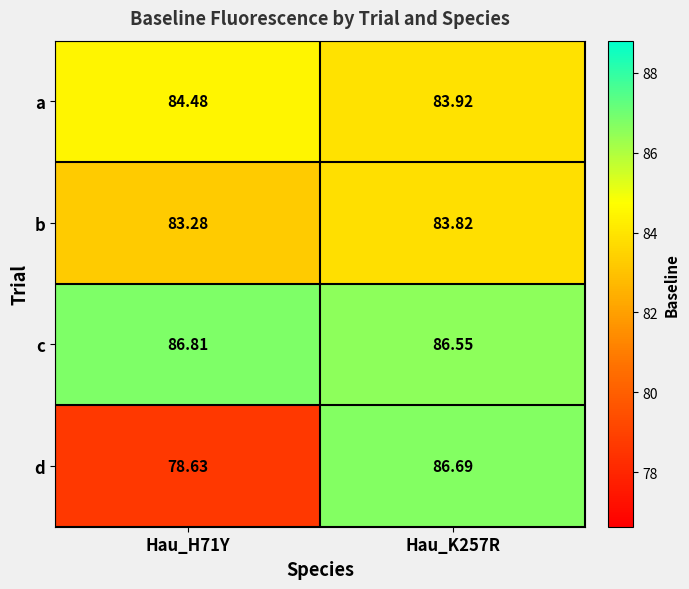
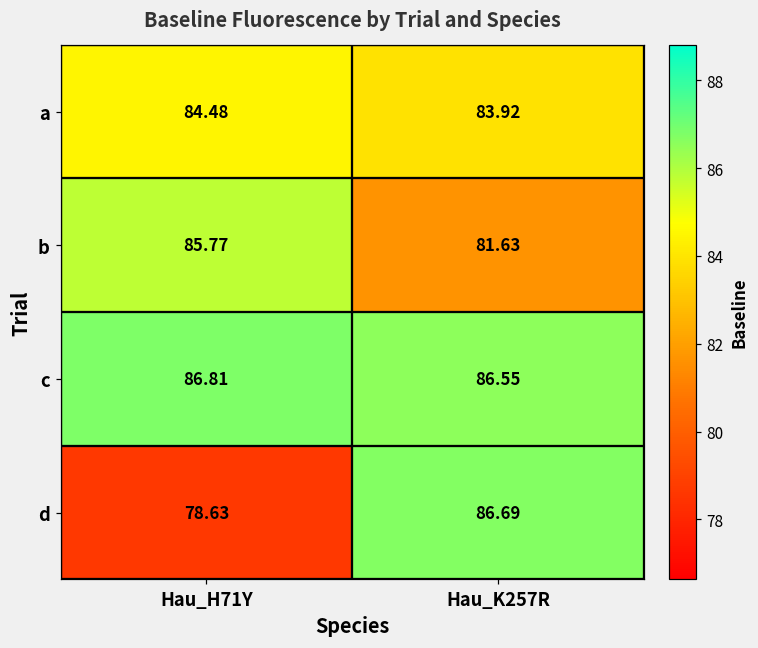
  {
    "a": {
      "Hau_H71Y": 84.48,
      "Hau_K257R": 83.92
    },
    "b": {
-     "Hau_H71Y": 83.28,
-     "Hau_K257R": 83.82
+     "Hau_H71Y": 85.77,
+     "Hau_K257R": 81.63
    },
    "c": {
      "Hau_H71Y": 86.81,
      "Hau_K257R": 86.55
    },
    "d": {
      "Hau_H71Y": 78.63,
      "Hau_K257R": 86.69
    }
  }
